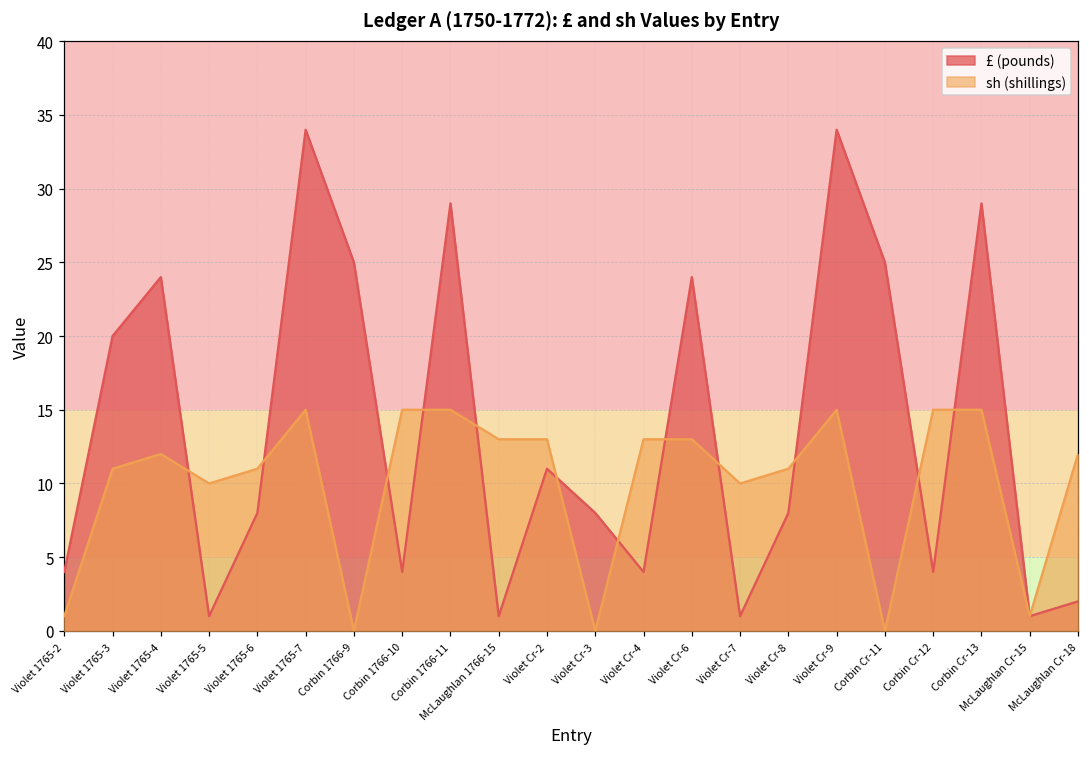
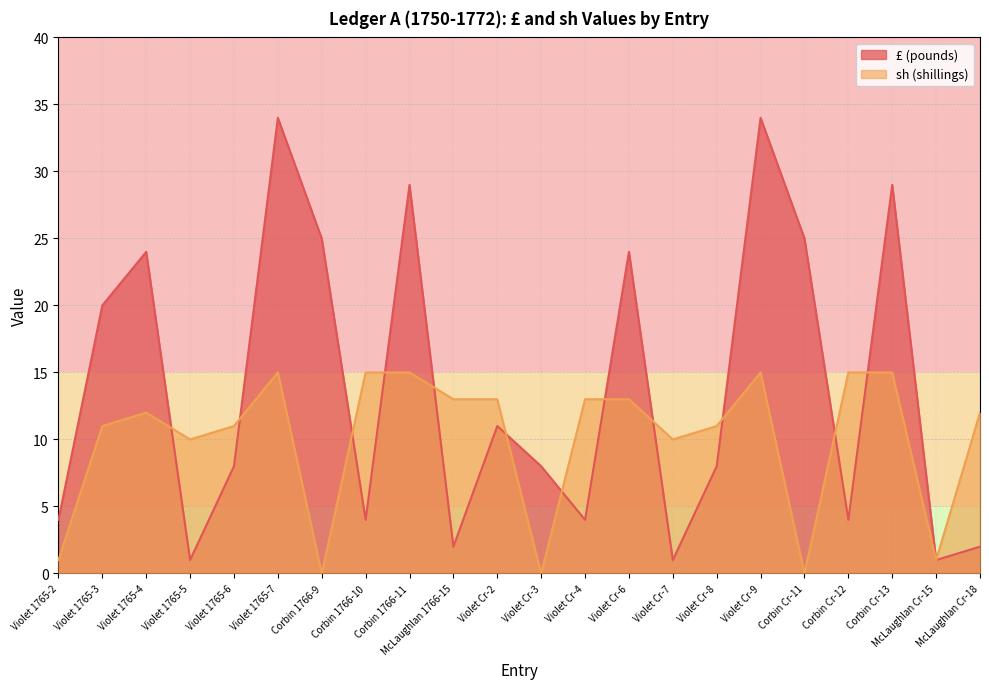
  {
    "£ (pounds)": {
      "Violet 1765-2": 4,
      "Violet 1765-3": 20,
      "Violet 1765-4": 24,
      "Violet 1765-5": 1,
      "Violet 1765-6": 8,
      "Violet 1765-7": 34,
      "Corbin 1766-9": 25,
      "Corbin 1766-10": 4,
      "Corbin 1766-11": 29,
-     "McLaughlan 1766-15": 1,
+     "McLaughlan 1766-15": 2,
      "Violet Cr-2": 11,
      "Violet Cr-3": 8,
      "Violet Cr-4": 4,
      "Violet Cr-6": 24,
      "Violet Cr-7": 1,
      "Violet Cr-8": 8,
      "Violet Cr-9": 34,
      "Corbin Cr-11": 25,
      "Corbin Cr-12": 4,
      "Corbin Cr-13": 29,
      "McLaughlan Cr-18": 2
    },
    "sh (shillings)": {
      "Violet 1765-2": 1,
      "Violet 1765-3": 11,
      "Violet 1765-4": 12,
      "Violet 1765-5": 10,
      "Violet 1765-6": 11,
      "Violet 1765-7": 15,
      "Corbin 1766-9": 0,
      "Corbin 1766-10": 15,
      "Corbin 1766-11": 15,
      "McLaughlan 1766-15": 13,
      "Violet Cr-2": 13,
      "Violet Cr-3": 0,
      "Violet Cr-4": 13,
      "Violet Cr-6": 13,
      "Violet Cr-7": 10,
      "Violet Cr-8": 11,
      "Violet Cr-9": 15,
      "Corbin Cr-11": 0,
      "Corbin Cr-12": 15,
      "Corbin Cr-13": 15,
      "McLaughlan Cr-18": 12
    }
  }
